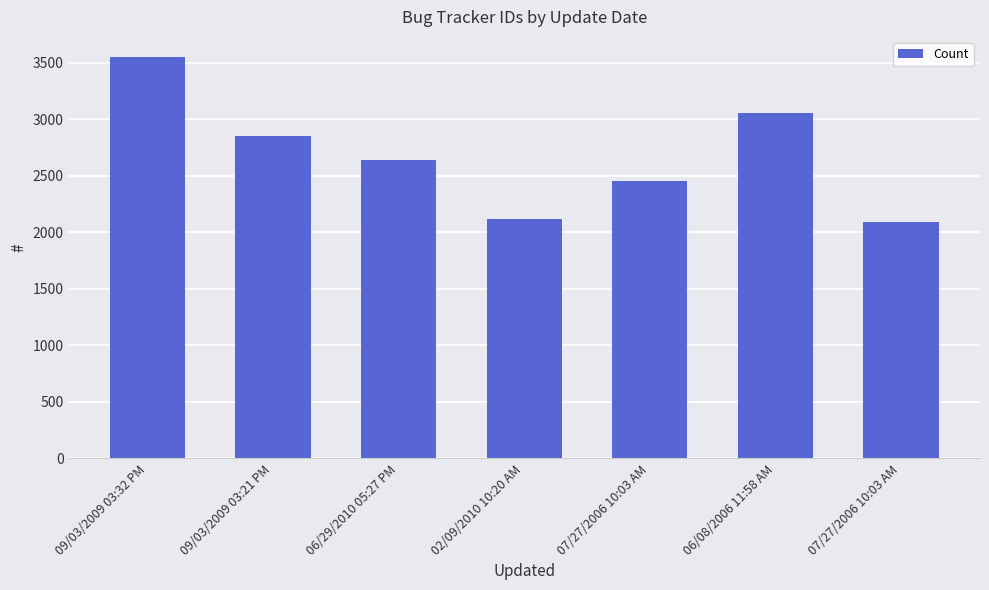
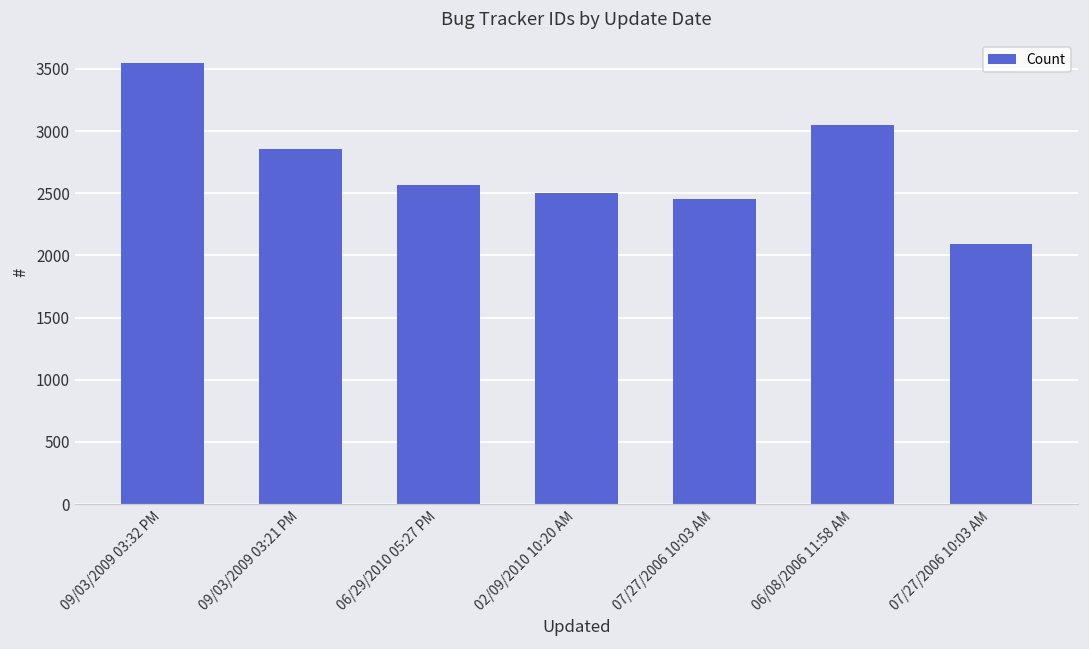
  {
    "09/03/2009 03:32 PM": 3550,
    "09/03/2009 03:21 PM": 2860,
-   "06/29/2010 05:27 PM": 2640,
-   "02/09/2010 10:20 AM": 2110,
+   "06/29/2010 05:27 PM": 2560,
+   "02/09/2010 10:20 AM": 2500,
    "06/08/2006 11:58 AM": 3050
  }
